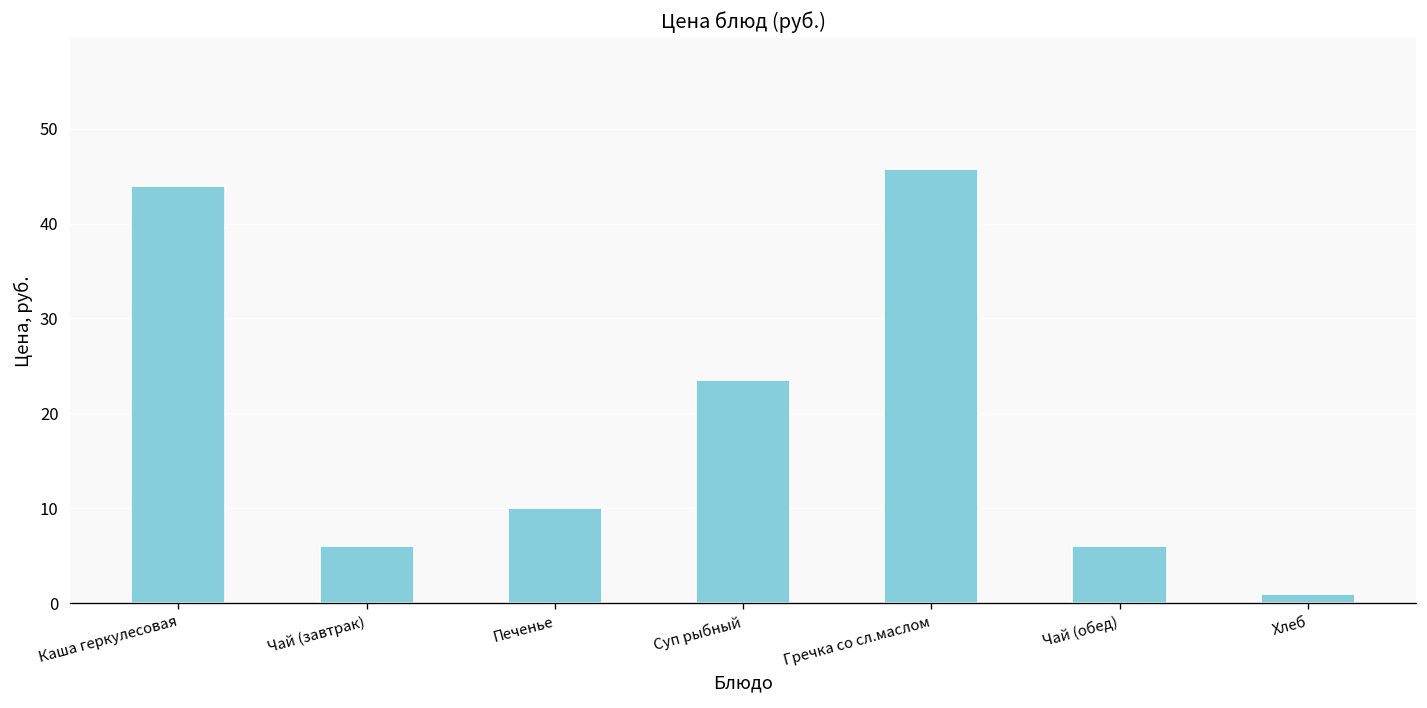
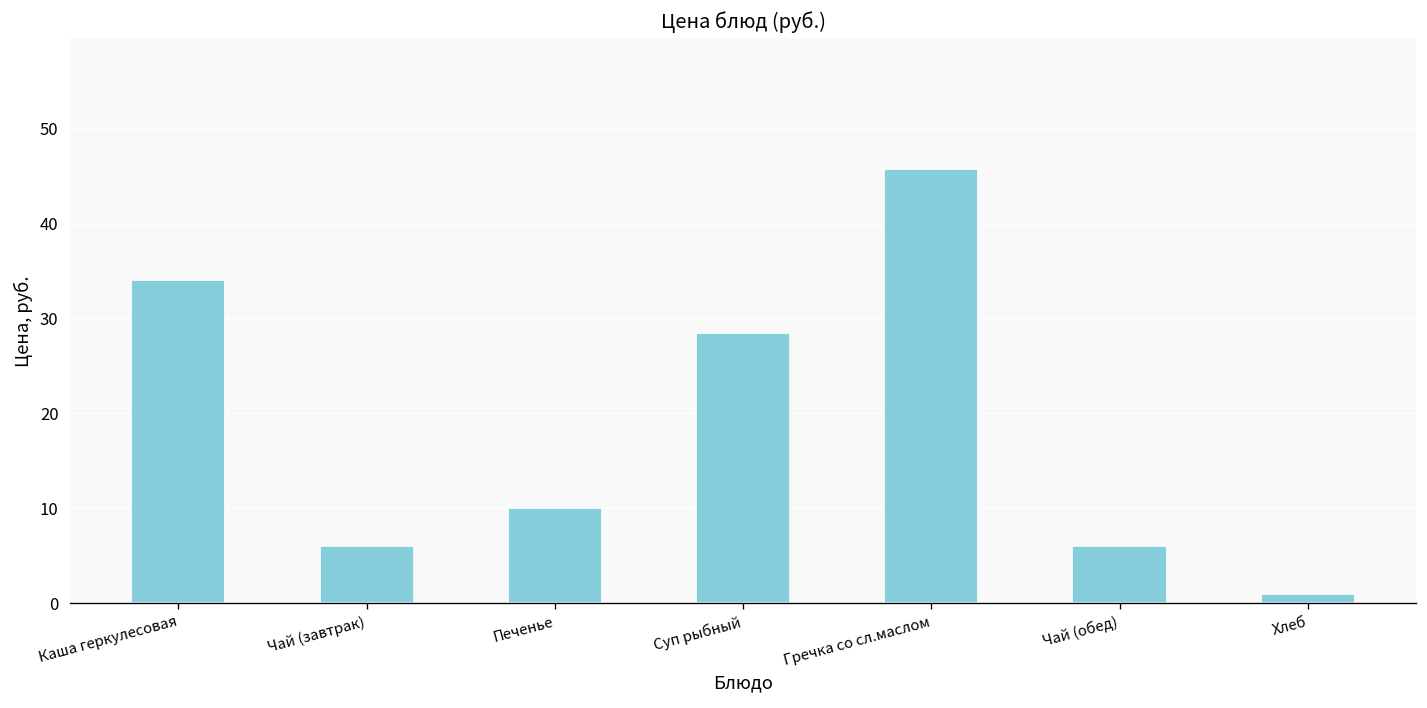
  {
-   "Каша геркулесовая": 44,
+   "Каша геркулесовая": 34,
    "Чай (завтрак)": 6,
    "Печенье": 10,
-   "Суп рыбный": 24,
+   "Суп рыбный": 29,
    "Гречка со сл.маслом": 46,
    "Чай (обед)": 6,
    "Хлеб": 1
  }
